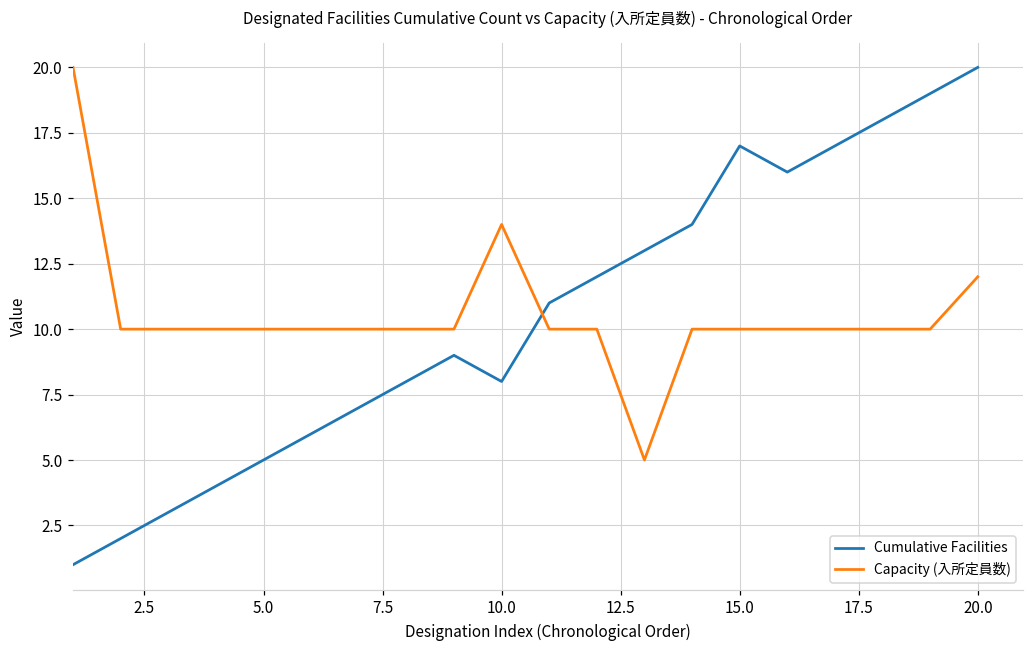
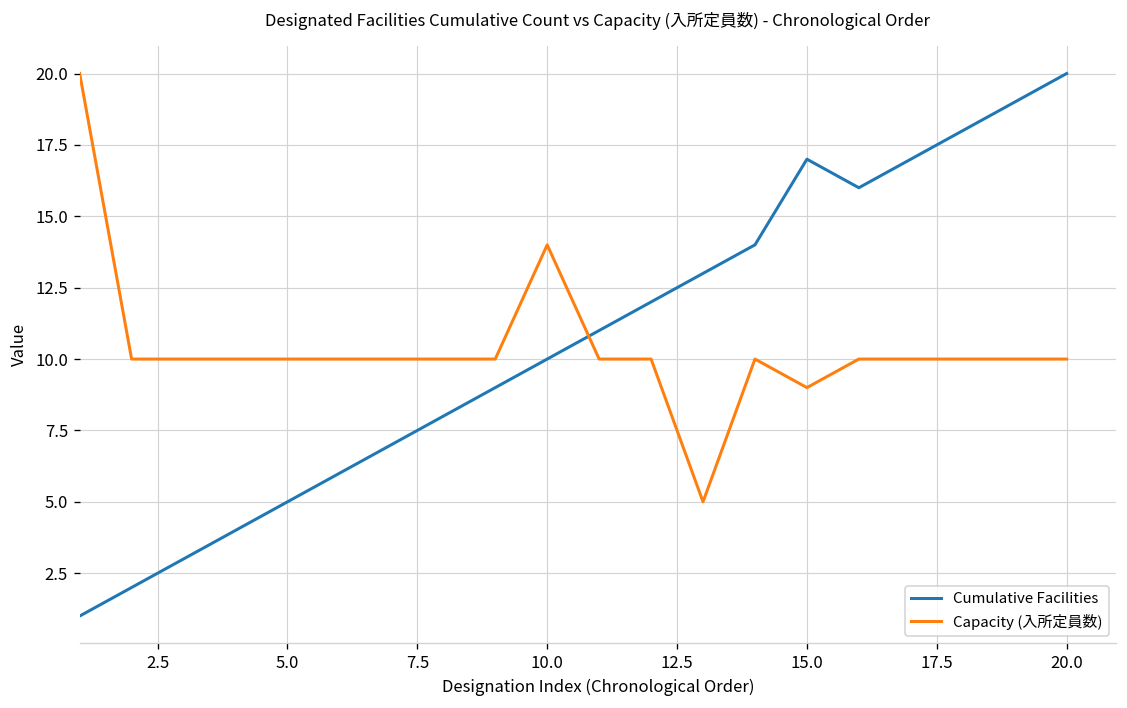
  {
    "Cumulative Facilities": {
      "5.0": 5,
-     "10.0": 8,
+     "10.0": 10,
      "15.0": 17,
      "20.0": 20
    },
    "Capacity (入所定員数)": {
      "5.0": 10,
      "10.0": 14,
-     "15.0": 10,
-     "20.0": 12
+     "15.0": 9,
+     "20.0": 10
    }
  }
